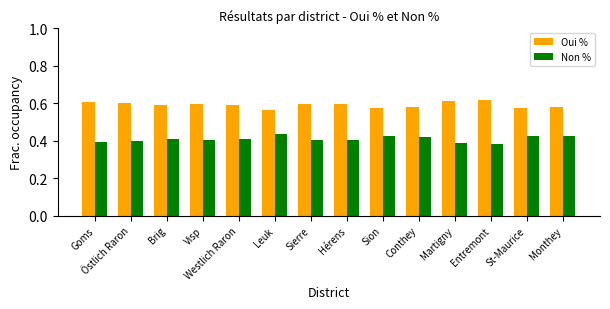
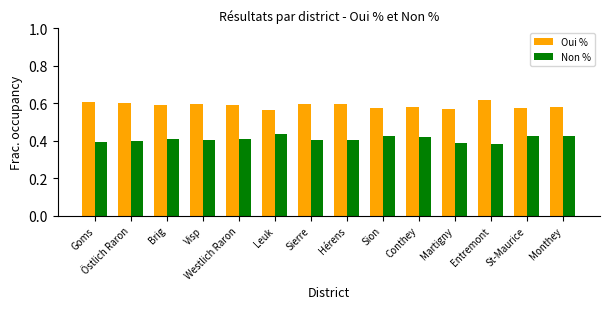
  {
    "Oui %": {
      "Goms": 0.61,
      "Östlich Raron": 0.60,
      "Brig": 0.59,
      "Visp": 0.60,
      "Westlich Raron": 0.59,
      "Leuk": 0.56,
      "Sierre": 0.60,
      "Hérens": 0.60,
      "Sion": 0.58,
      "Conthey": 0.58,
-     "Martigny": 0.61,
+     "Martigny": 0.57,
      "Entremont": 0.62,
      "St-Maurice": 0.58,
      "Monthey": 0.58
    },
    "Non %": {
      "Goms": 0.39,
      "Östlich Raron": 0.40,
      "Brig": 0.41,
      "Visp": 0.40,
      "Westlich Raron": 0.41,
      "Leuk": 0.44,
      "Sierre": 0.40,
      "Hérens": 0.40,
      "Sion": 0.42,
      "Conthey": 0.42,
      "Martigny": 0.39,
      "Entremont": 0.38,
      "St-Maurice": 0.42,
      "Monthey": 0.42
    }
  }
